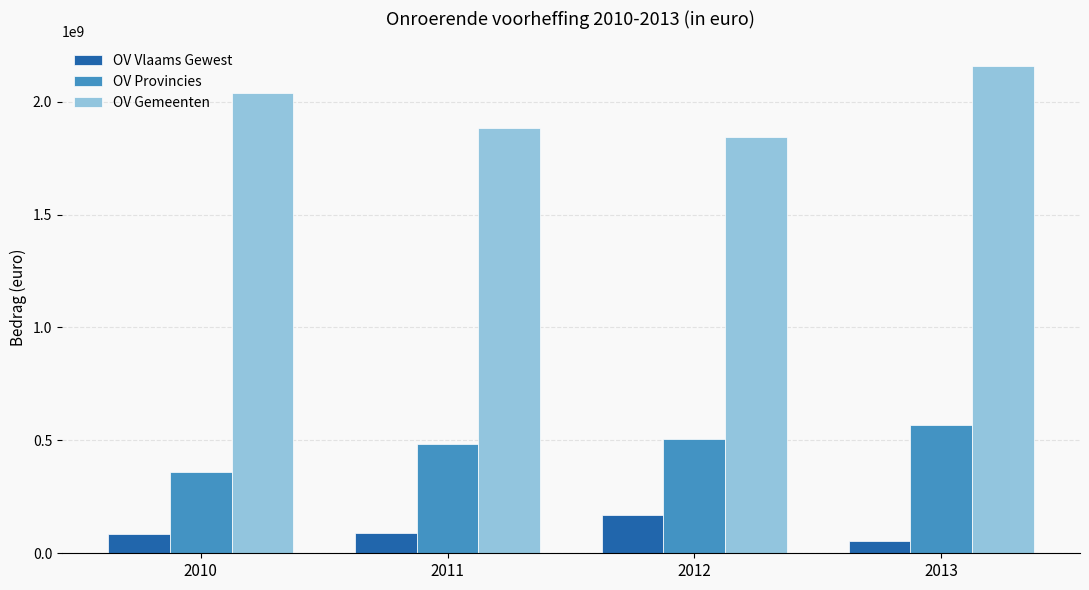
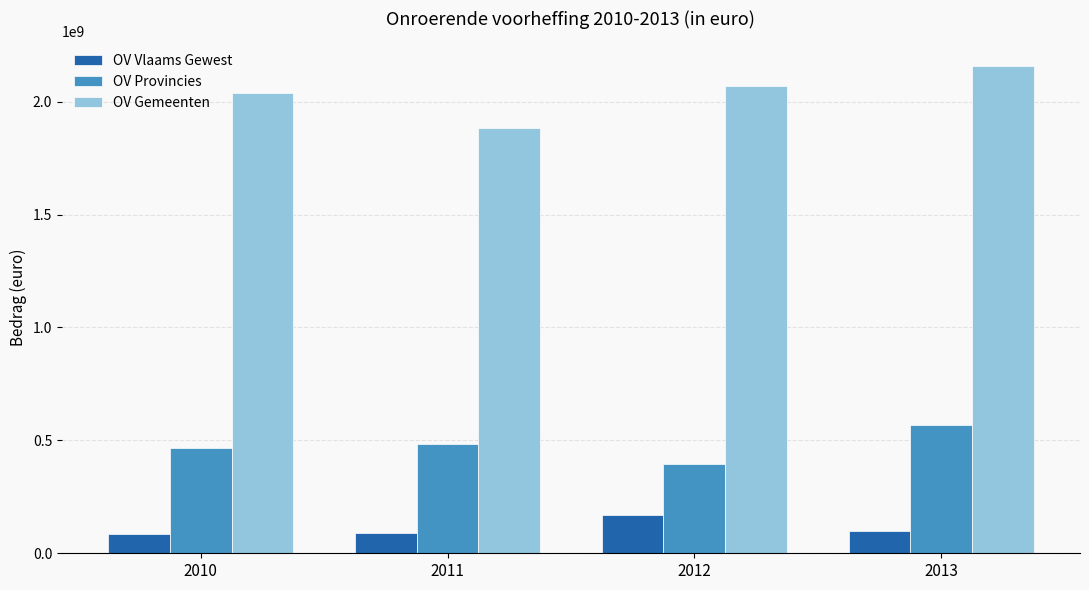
  {
    "OV Vlaams Gewest": {
      "2010": 90000000,
      "2011": 90000000,
      "2012": 170000000,
-     "2013": 50000000
+     "2013": 100000000
    },
    "OV Provincies": {
-     "2010": 360000000,
+     "2010": 470000000,
      "2011": 480000000,
-     "2012": 510000000,
+     "2012": 400000000,
      "2013": 570000000
    },
    "OV Gemeenten": {
      "2010": 2040000000,
      "2011": 1880000000,
-     "2012": 1840000000,
+     "2012": 2070000000,
      "2013": 2160000000
    }
  }
